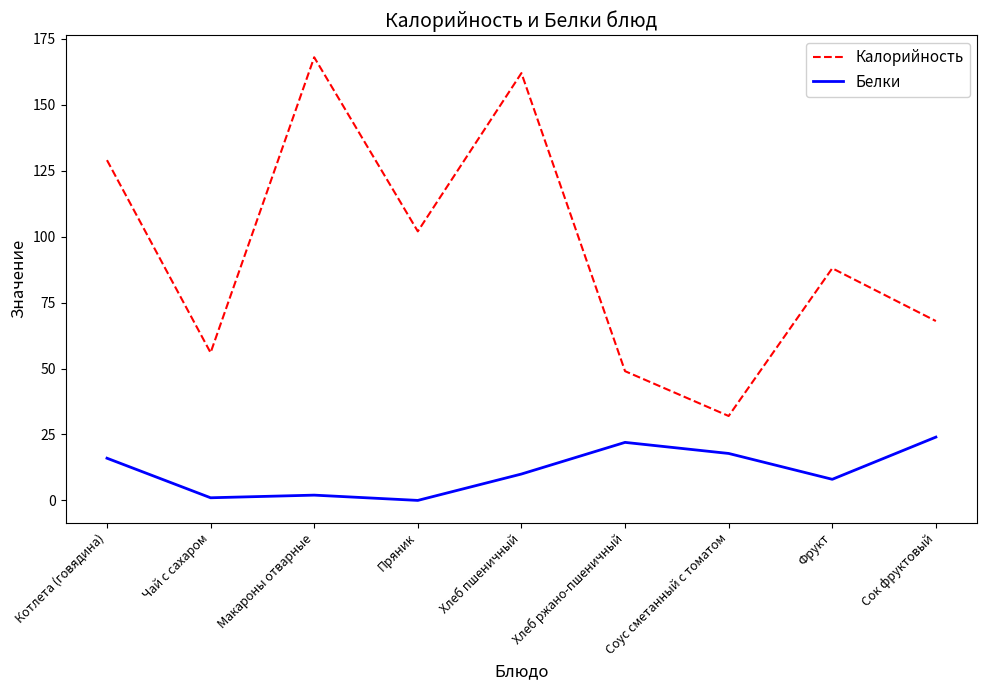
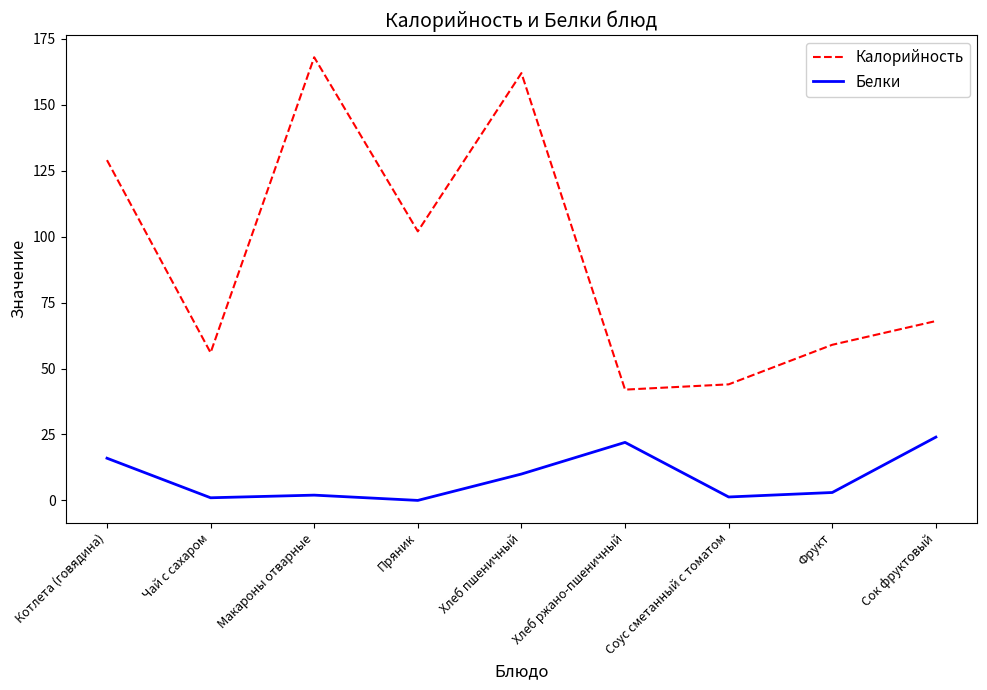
  {
    "Калорийность": {
      "Котлета (говядина)": 129,
      "Чай с сахаром": 56,
      "Макароны отварные": 168,
      "Пряник": 102,
      "Хлеб пшеничный": 162,
-     "Хлеб ржано-пшеничный": 49,
-     "Соус сметанный с томатом": 32,
-     "Фрукт": 88,
+     "Хлеб ржано-пшеничный": 42,
+     "Соус сметанный с томатом": 44,
+     "Фрукт": 59,
      "Сок фруктовый": 68
    },
    "Белки": {
      "Котлета (говядина)": 16,
      "Чай с сахаром": 1,
      "Макароны отварные": 2,
      "Пряник": 0,
      "Хлеб пшеничный": 10,
      "Хлеб ржано-пшеничный": 22,
-     "Соус сметанный с томатом": 18,
-     "Фрукт": 8,
+     "Соус сметанный с томатом": 1,
+     "Фрукт": 3,
      "Сок фруктовый": 24
    }
  }
